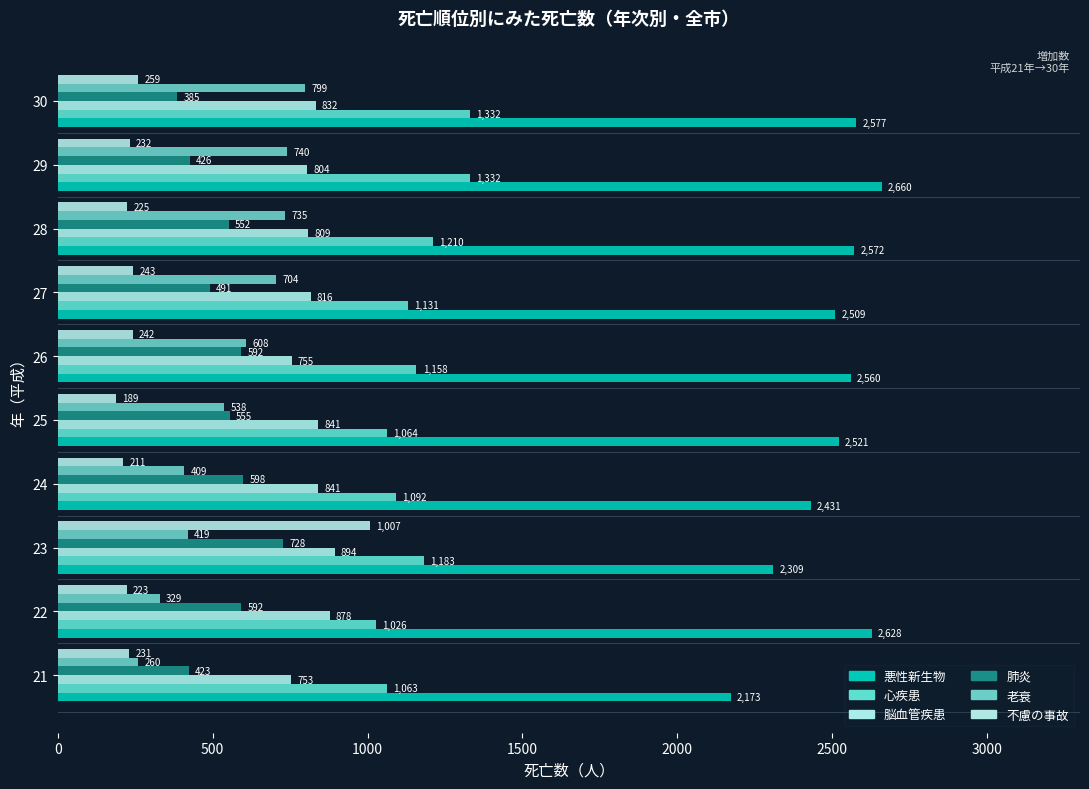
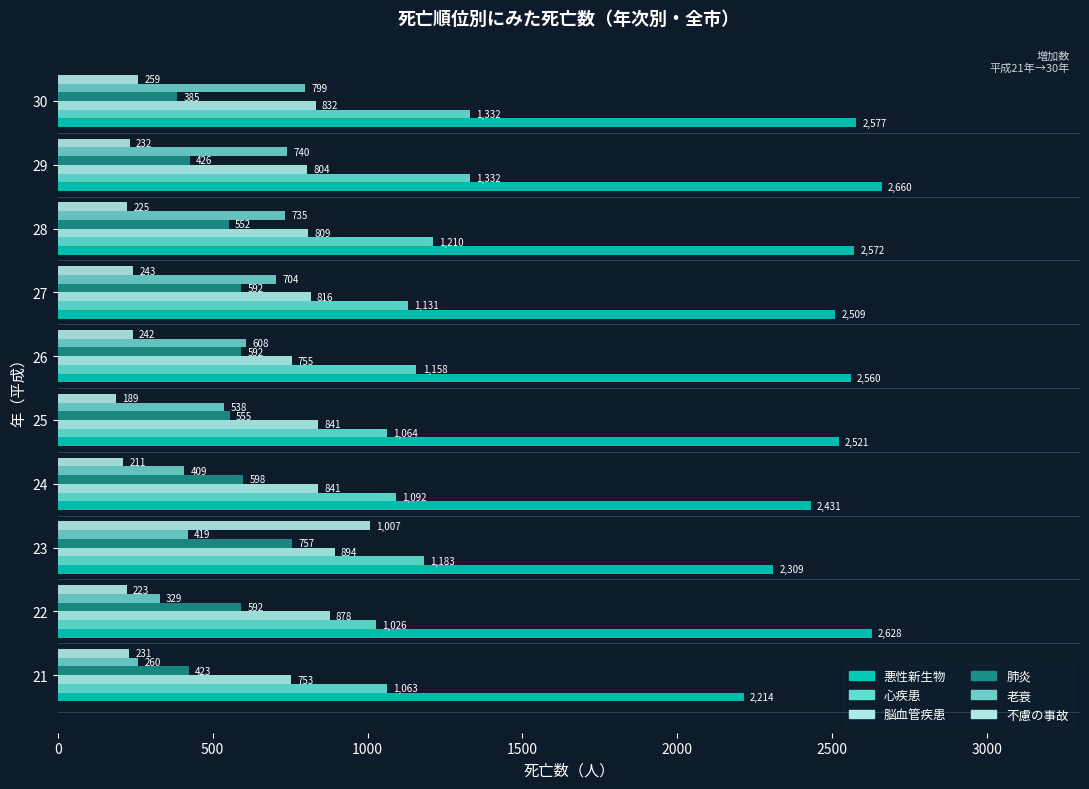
  {
    "悪性新生物": {
      "30": "2,577",
      "29": "2,660",
      "28": "2,572",
      "27": "2,509",
      "26": "2,560",
      "25": "2,521",
      "24": "2,431",
      "23": "2,309",
      "22": "2,628",
-     "21": "2,173"
+     "21": "2,214"
    },
    "肺炎": {
      "30": "385",
      "29": "426",
      "28": "552",
-     "27": "491",
+     "27": "592",
      "26": "592",
      "25": "555",
      "24": "598",
-     "23": "728",
+     "23": "757",
      "22": "592",
      "21": "423"
    }
  }
